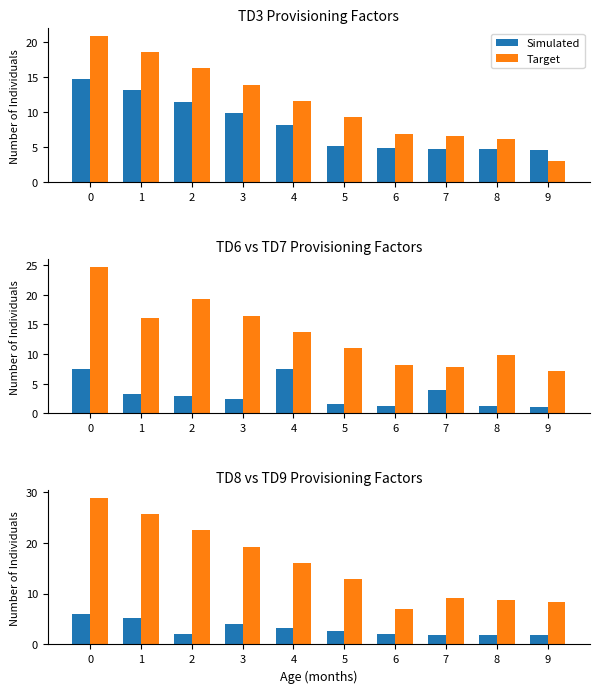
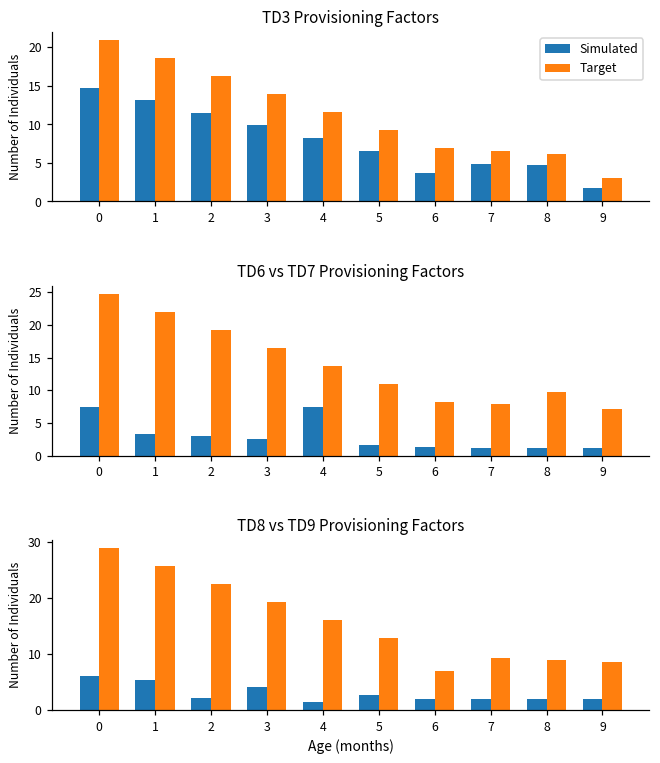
  {
    "TD3 Provisioning Factors": {
      "Simulated": {
        "0": 15,
        "1": 13,
        "2": 11,
        "3": 10,
        "4": 8,
-       "5": 5,
-       "6": 5,
+       "5": 7,
+       "6": 4,
        "7": 5,
        "8": 5,
-       "9": 5
+       "9": 2
      },
      "Target": {
        "0": 21,
        "1": 19,
        "2": 16,
        "3": 14,
        "4": 12,
        "5": 9,
        "6": 7,
        "7": 7,
        "8": 6,
        "9": 3
      }
    },
    "TD6 vs TD7 Provisioning Factors": {
      "Simulated": {
        "0": 7,
        "1": 3,
        "2": 3,
        "3": 3,
        "4": 7,
        "5": 2,
        "6": 1,
-       "7": 4,
+       "7": 1,
        "8": 1,
        "9": 1
      },
      "Target": {
        "0": 25,
-       "1": 16,
+       "1": 22,
        "2": 19,
        "3": 16,
        "4": 14,
        "5": 11,
        "6": 8,
        "7": 8,
        "8": 10,
        "9": 7
      }
    },
    "TD8 vs TD9 Provisioning Factors": {
      "Simulated": {
        "0": 6,
        "1": 5,
        "2": 2,
        "3": 4,
-       "4": 3,
+       "4": 1,
        "5": 3,
        "6": 2,
        "7": 2,
        "8": 2,
        "9": 2
      },
      "Target": {
        "0": 29,
        "1": 26,
        "2": 22,
        "3": 19,
        "4": 16,
        "5": 13,
        "6": 7,
        "7": 9,
        "8": 9,
        "9": 8
      }
    }
  }
